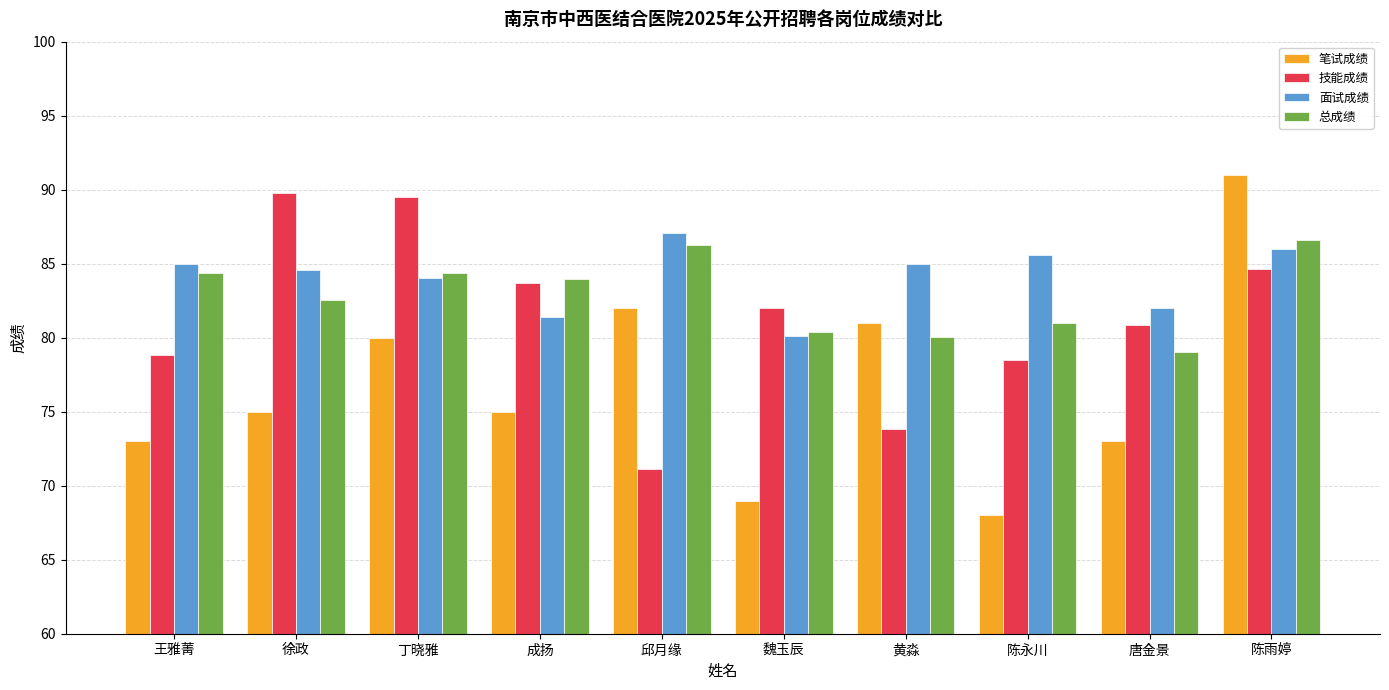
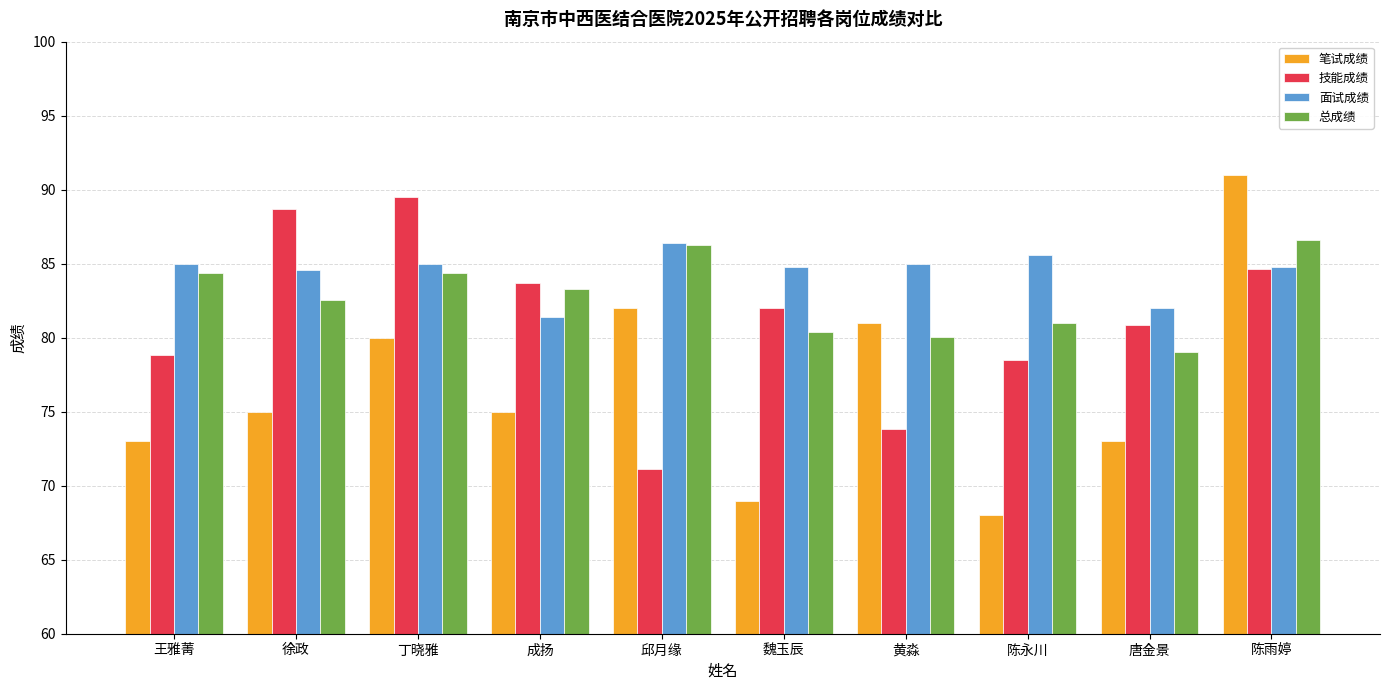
  {
    "笔试成绩": {
      "王雅菁": 73.0,
      "徐政": 75.0,
      "丁晓雅": 80.0,
      "成扬": 75.0,
      "邱月缘": 82.0,
      "魏玉辰": 69.0,
      "黄淼": 81.0,
      "陈永川": 68.0,
      "唐金景": 73.0,
      "陈雨婷": 91.0
    },
    "技能成绩": {
      "王雅菁": 78.9,
-     "徐政": 89.8,
+     "徐政": 88.7,
      "丁晓雅": 89.5,
      "成扬": 83.7,
      "邱月缘": 71.1,
      "魏玉辰": 82.0,
      "黄淼": 73.8,
      "陈永川": 78.5,
      "唐金景": 80.8,
      "陈雨婷": 84.7
    },
    "面试成绩": {
      "王雅菁": 85.0,
      "徐政": 84.6,
-     "丁晓雅": 84,
+     "丁晓雅": 85,
      "成扬": 81.4,
-     "邱月缘": 87.1,
-     "魏玉辰": 80.1,
+     "邱月缘": 86.4,
+     "魏玉辰": 84.8,
      "黄淼": 85.0,
      "陈永川": 85.6,
      "唐金景": 82.0,
-     "陈雨婷": 86.0
+     "陈雨婷": 84.8
    },
    "总成绩": {
      "王雅菁": 84.3,
      "徐政": 82.5,
      "丁晓雅": 84.4,
-     "成扬": 84.0,
+     "成扬": 83.3,
      "邱月缘": 86.3,
      "魏玉辰": 80.4,
      "黄淼": 80.1,
      "陈永川": 81.0,
      "唐金景": 79.1,
      "陈雨婷": 86.6
    }
  }
